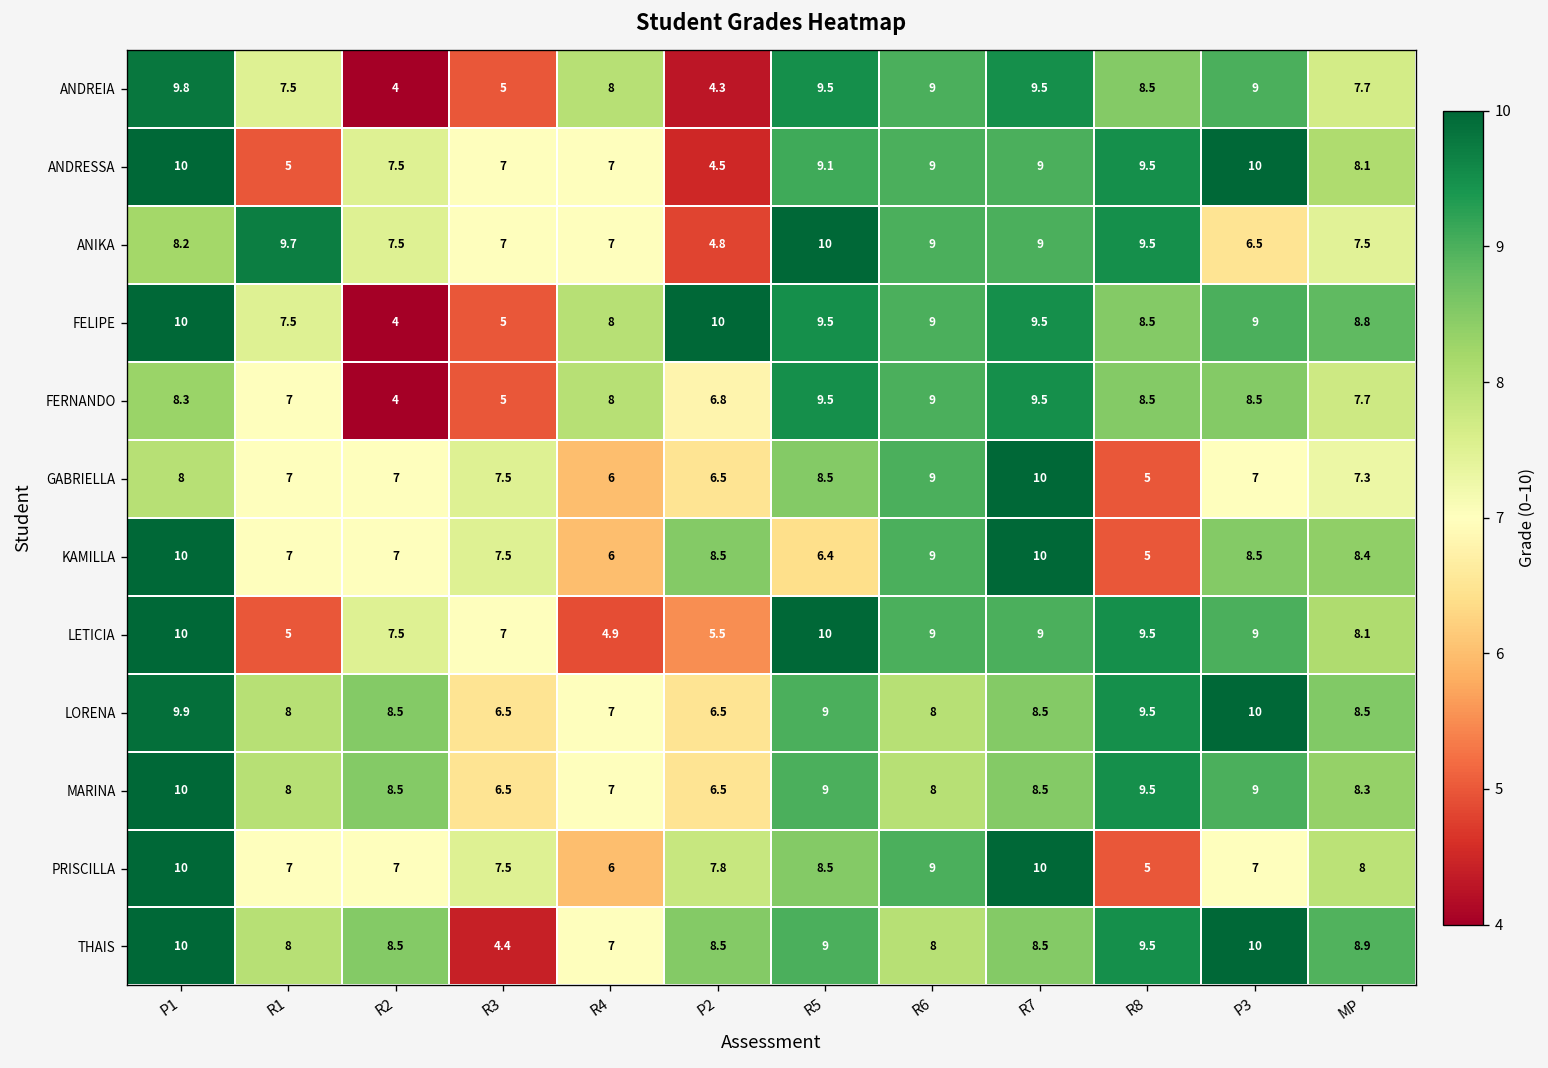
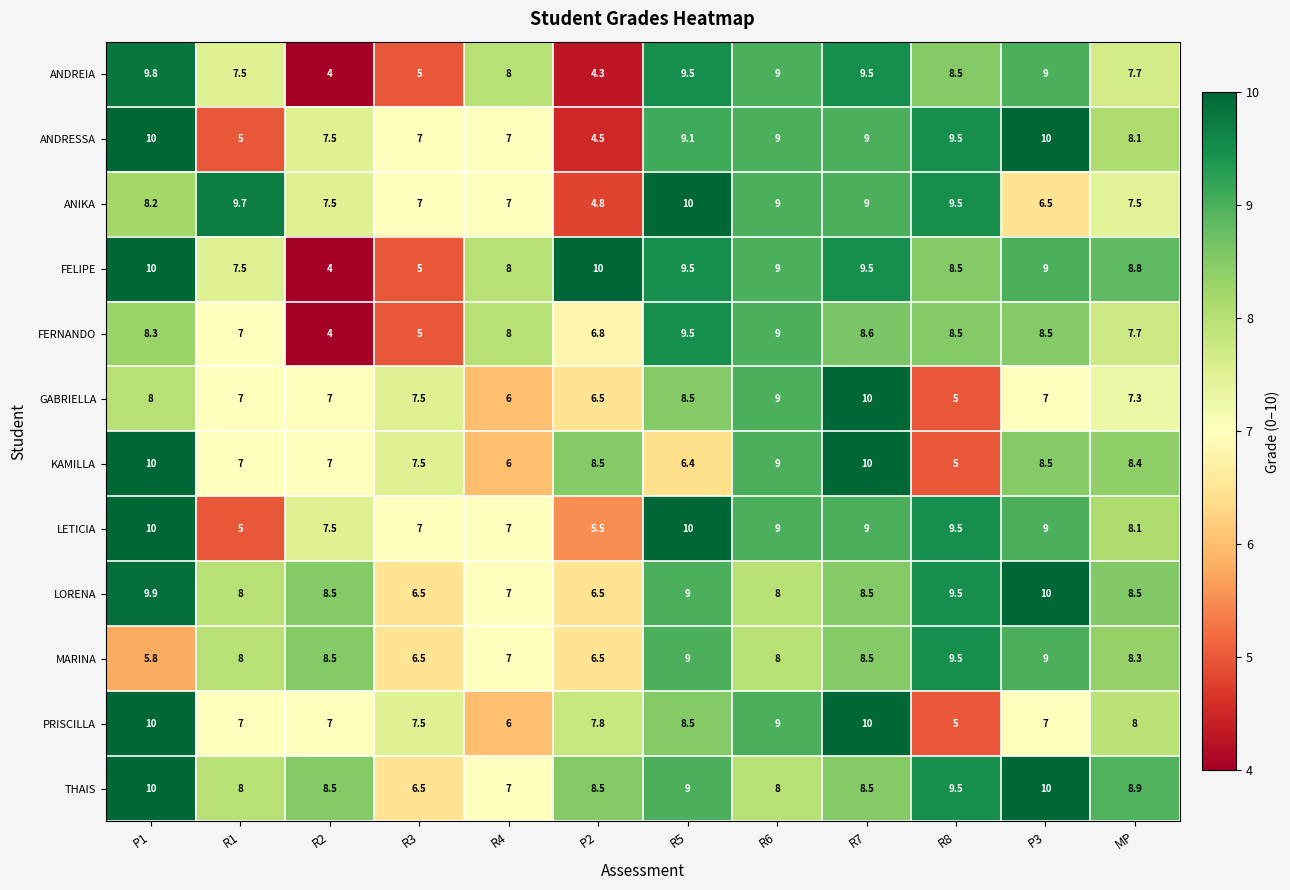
  {
    "ANDREIA": {
      "P1": 9.8,
      "R1": 7.5,
      "R2": 4,
      "R3": 5,
      "R4": 8,
      "P2": 4.3,
      "R5": 9.5,
      "R6": 9,
      "R7": 9.5,
      "R8": 8.5,
      "P3": 9,
      "MP": 7.7
    },
    "ANDRESSA": {
      "P1": 10,
      "R1": 5,
      "R2": 7.5,
      "R3": 7,
      "R4": 7,
      "P2": 4.5,
      "R5": 9.1,
      "R6": 9,
      "R7": 9,
      "R8": 9.5,
      "P3": 10,
      "MP": 8.1
    },
    "ANIKA": {
      "P1": 8.2,
      "R1": 9.7,
      "R2": 7.5,
      "R3": 7,
      "R4": 7,
      "P2": 4.8,
      "R5": 10,
      "R6": 9,
      "R7": 9,
      "R8": 9.5,
      "P3": 6.5,
      "MP": 7.5
    },
    "FELIPE": {
      "P1": 10,
      "R1": 7.5,
      "R2": 4,
      "R3": 5,
      "R4": 8,
      "P2": 10,
      "R5": 9.5,
      "R6": 9,
      "R7": 9.5,
      "R8": 8.5,
      "P3": 9,
      "MP": 8.8
    },
    "FERNANDO": {
      "P1": 8.3,
      "R1": 7,
      "R2": 4,
      "R3": 5,
      "R4": 8,
      "P2": 6.8,
      "R5": 9.5,
      "R6": 9,
-     "R7": 9.5,
+     "R7": 8.6,
      "R8": 8.5,
      "P3": 8.5,
      "MP": 7.7
    },
    "GABRIELLA": {
      "P1": 8,
      "R1": 7,
      "R2": 7,
      "R3": 7.5,
      "R4": 6,
      "P2": 6.5,
      "R5": 8.5,
      "R6": 9,
      "R7": 10,
      "R8": 5,
      "P3": 7,
      "MP": 7.3
    },
    "KAMILLA": {
      "P1": 10,
      "R1": 7,
      "R2": 7,
      "R3": 7.5,
      "R4": 6,
      "P2": 8.5,
      "R5": 6.4,
      "R6": 9,
      "R7": 10,
      "R8": 5,
      "P3": 8.5,
      "MP": 8.4
    },
    "LETICIA": {
      "P1": 10,
      "R1": 5,
      "R2": 7.5,
      "R3": 7,
-     "R4": 4.9,
+     "R4": 7,
      "P2": 5.5,
      "R5": 10,
      "R6": 9,
      "R7": 9,
      "R8": 9.5,
      "P3": 9,
      "MP": 8.1
    },
    "LORENA": {
      "P1": 9.9,
      "R1": 8,
      "R2": 8.5,
      "R3": 6.5,
      "R4": 7,
      "P2": 6.5,
      "R5": 9,
      "R6": 8,
      "R7": 8.5,
      "R8": 9.5,
      "P3": 10,
      "MP": 8.5
    },
    "MARINA": {
-     "P1": 10,
+     "P1": 5.8,
      "R1": 8,
      "R2": 8.5,
      "R3": 6.5,
      "R4": 7,
      "P2": 6.5,
      "R5": 9,
      "R6": 8,
      "R7": 8.5,
      "R8": 9.5,
      "P3": 9,
      "MP": 8.3
    },
    "PRISCILLA": {
      "P1": 10,
      "R1": 7,
      "R2": 7,
      "R3": 7.5,
      "R4": 6,
      "P2": 7.8,
      "R5": 8.5,
      "R6": 9,
      "R7": 10,
      "R8": 5,
      "P3": 7,
      "MP": 8
    },
    "THAIS": {
      "P1": 10,
      "R1": 8,
      "R2": 8.5,
-     "R3": 4.4,
+     "R3": 6.5,
      "R4": 7,
      "P2": 8.5,
      "R5": 9,
      "R6": 8,
      "R7": 8.5,
      "R8": 9.5,
      "P3": 10,
      "MP": 8.9
    }
  }
